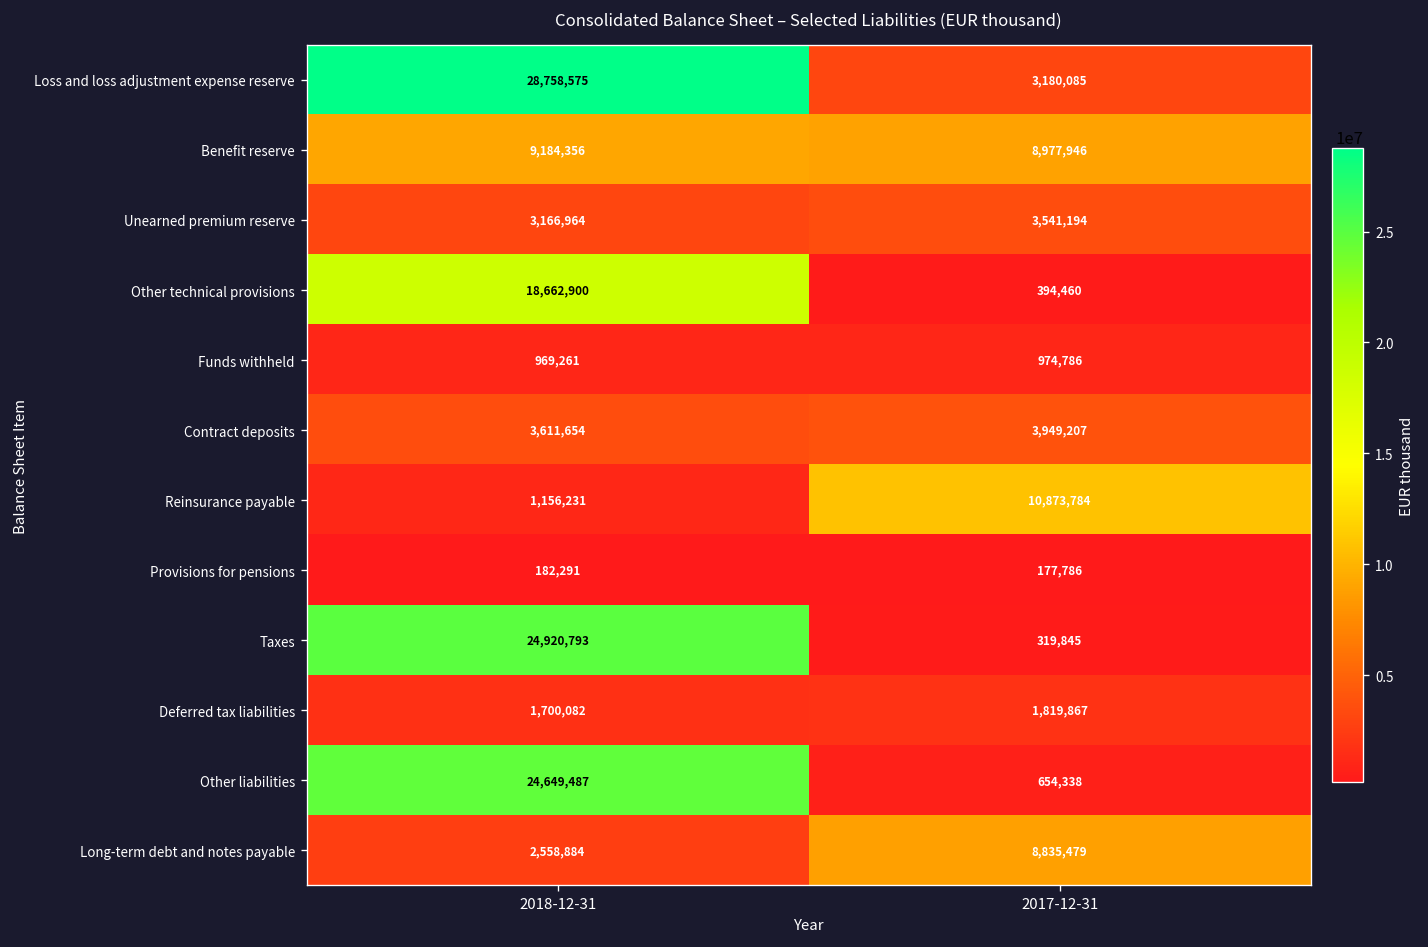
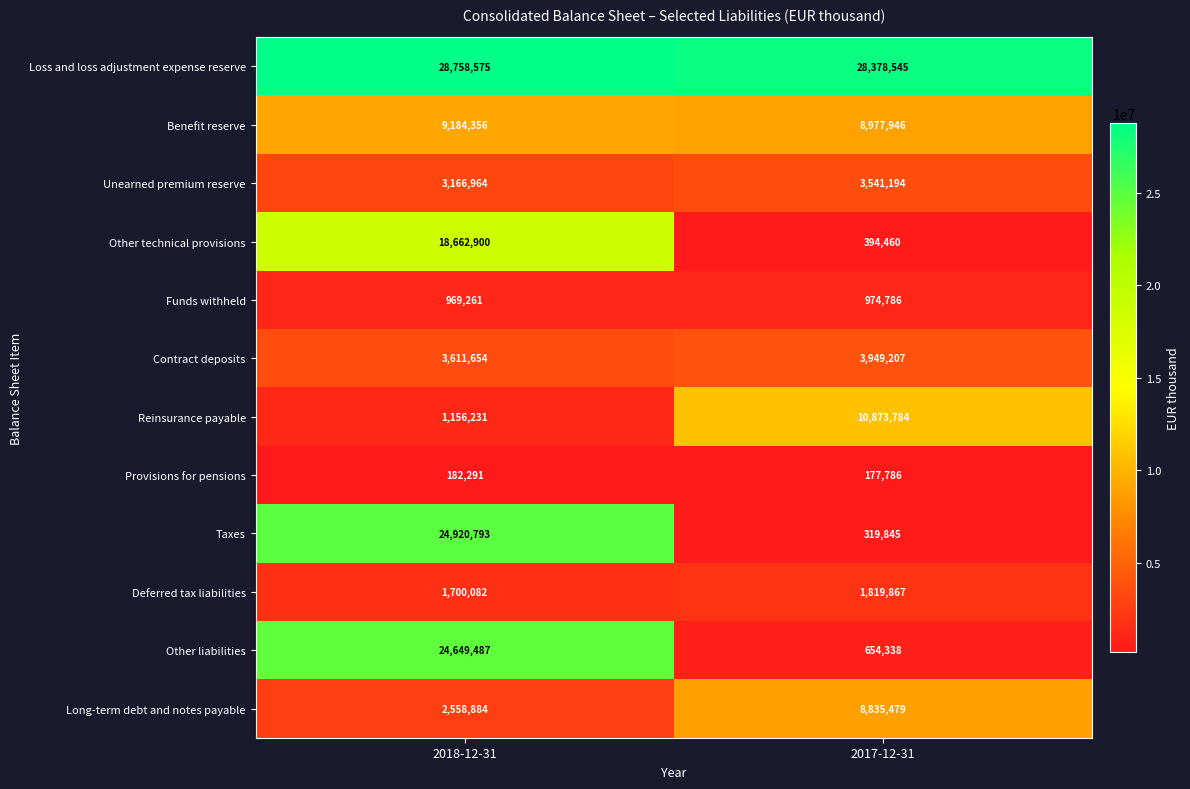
  {
    "Loss and loss adjustment expense reserve": {
      "2018-12-31": "28,758,575",
-     "2017-12-31": "3,180,085"
+     "2017-12-31": "28,378,545"
    },
    "Benefit reserve": {
      "2018-12-31": "9,184,356",
      "2017-12-31": "8,977,946"
    },
    "Unearned premium reserve": {
      "2018-12-31": "3,166,964",
      "2017-12-31": "3,541,194"
    },
    "Other technical provisions": {
      "2018-12-31": "18,662,900",
      "2017-12-31": "394,460"
    },
    "Funds withheld": {
      "2018-12-31": "969,261",
      "2017-12-31": "974,786"
    },
    "Contract deposits": {
      "2018-12-31": "3,611,654",
      "2017-12-31": "3,949,207"
    },
    "Reinsurance payable": {
      "2018-12-31": "1,156,231",
      "2017-12-31": "10,873,784"
    },
    "Provisions for pensions": {
      "2018-12-31": "182,291",
      "2017-12-31": "177,786"
    },
    "Taxes": {
      "2018-12-31": "24,920,793",
      "2017-12-31": "319,845"
    },
    "Deferred tax liabilities": {
      "2018-12-31": "1,700,082",
      "2017-12-31": "1,819,867"
    },
    "Other liabilities": {
      "2018-12-31": "24,649,487",
      "2017-12-31": "654,338"
    },
    "Long-term debt and notes payable": {
      "2018-12-31": "2,558,884",
      "2017-12-31": "8,835,479"
    }
  }
